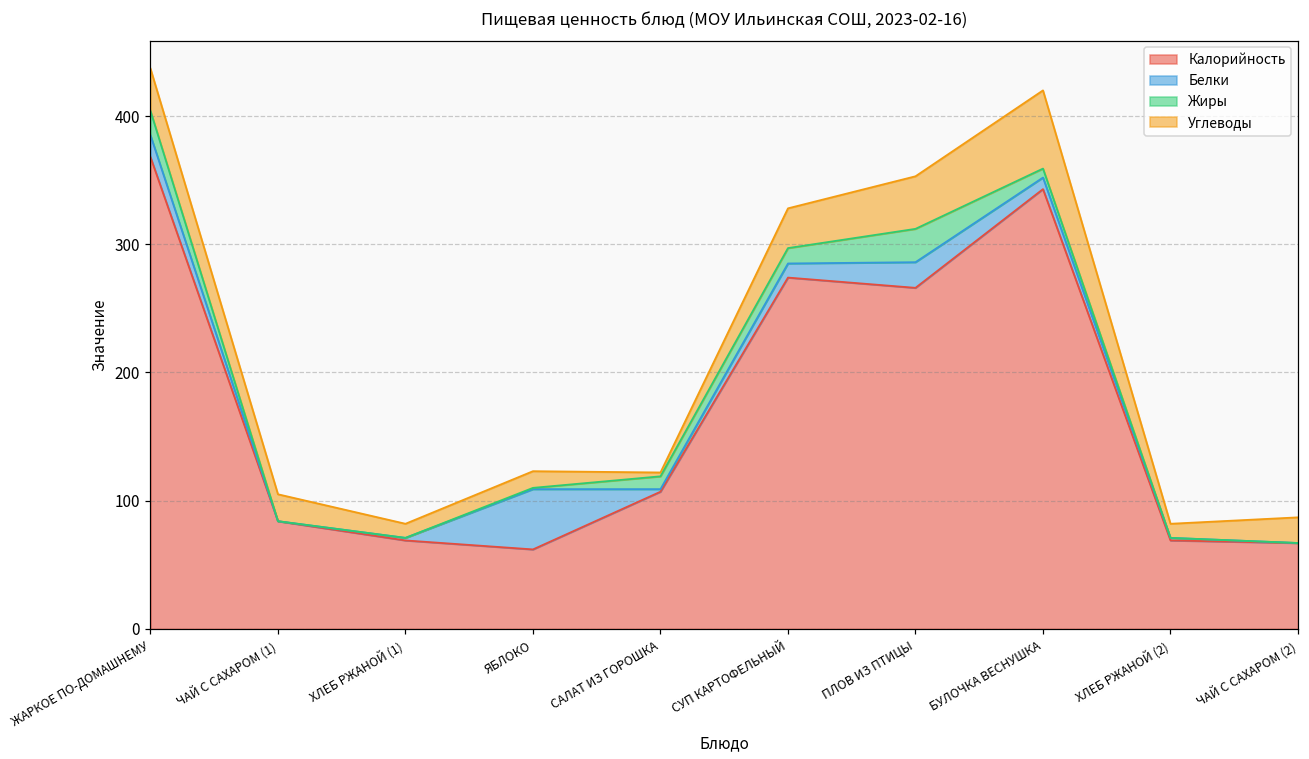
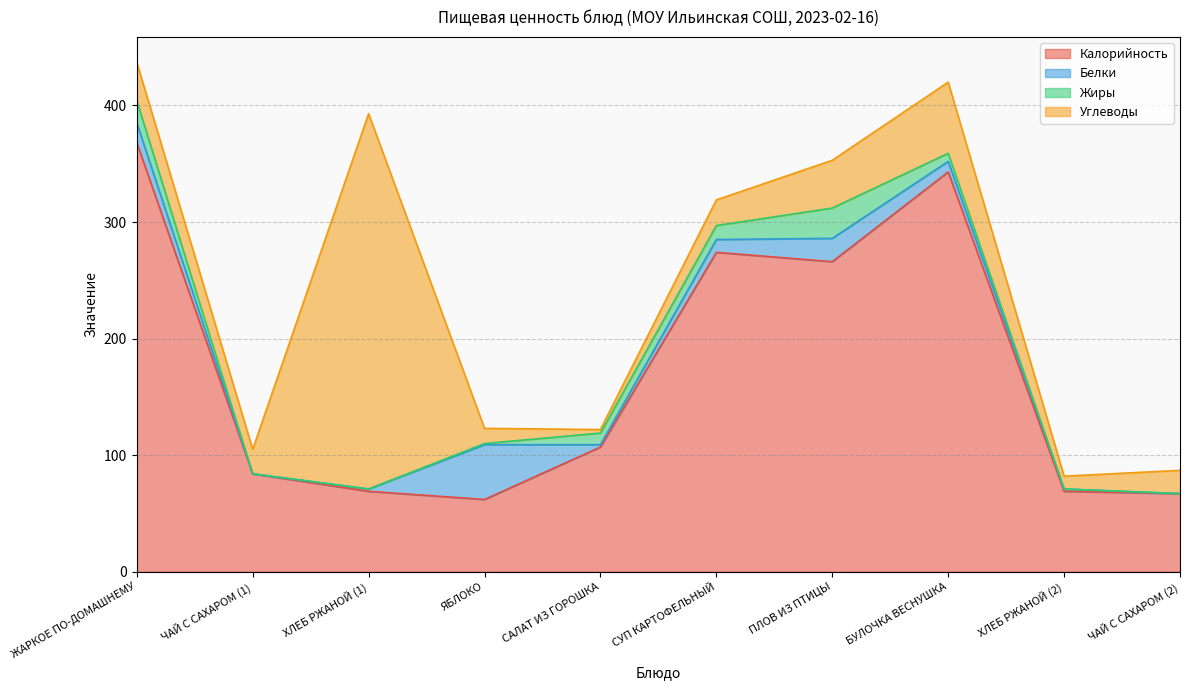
  {
    "Калорийность": {
      "ЖАРКОЕ ПО-ДОМАШНЕМУ": 368,
      "ЯБЛОКО": 62,
      "СУП КАРТОФЕЛЬНЫЙ": 274,
      "ПЛОВ ИЗ ПТИЦЫ": 266,
      "БУЛОЧКА ВЕСНУШКА": 343
    },
    "Белки": {
      "ЖАРКОЕ ПО-ДОМАШНЕМУ": 17,
      "СУП КАРТОФЕЛЬНЫЙ": 11,
      "ПЛОВ ИЗ ПТИЦЫ": 20,
      "БУЛОЧКА ВЕСНУШКА": 9
    },
    "Жиры": {
      "ЖАРКОЕ ПО-ДОМАШНЕМУ": 19,
      "САЛАТ ИЗ ГОРОШКА": 10,
      "СУП КАРТОФЕЛЬНЫЙ": 12,
      "ПЛОВ ИЗ ПТИЦЫ": 26,
      "БУЛОЧКА ВЕСНУШКА": 7
    },
    "Углеводы": {
      "ЖАРКОЕ ПО-ДОМАШНЕМУ": 33,
      "ЧАЙ С САХАРОМ (1)": 21,
-     "ХЛЕБ РЖАНОЙ (1)": 11,
+     "ХЛЕБ РЖАНОЙ (1)": 322,
      "ЯБЛОКО": 13,
      "САЛАТ ИЗ ГОРОШКА": 3,
-     "СУП КАРТОФЕЛЬНЫЙ": 31,
+     "СУП КАРТОФЕЛЬНЫЙ": 22,
      "ПЛОВ ИЗ ПТИЦЫ": 41,
      "БУЛОЧКА ВЕСНУШКА": 61,
      "ХЛЕБ РЖАНОЙ (2)": 11,
      "ЧАЙ С САХАРОМ (2)": 20
    }
  }
